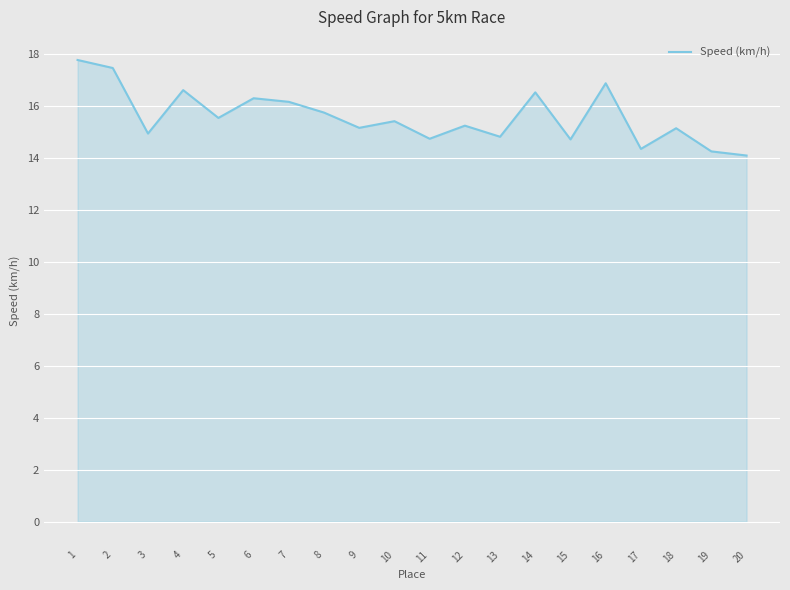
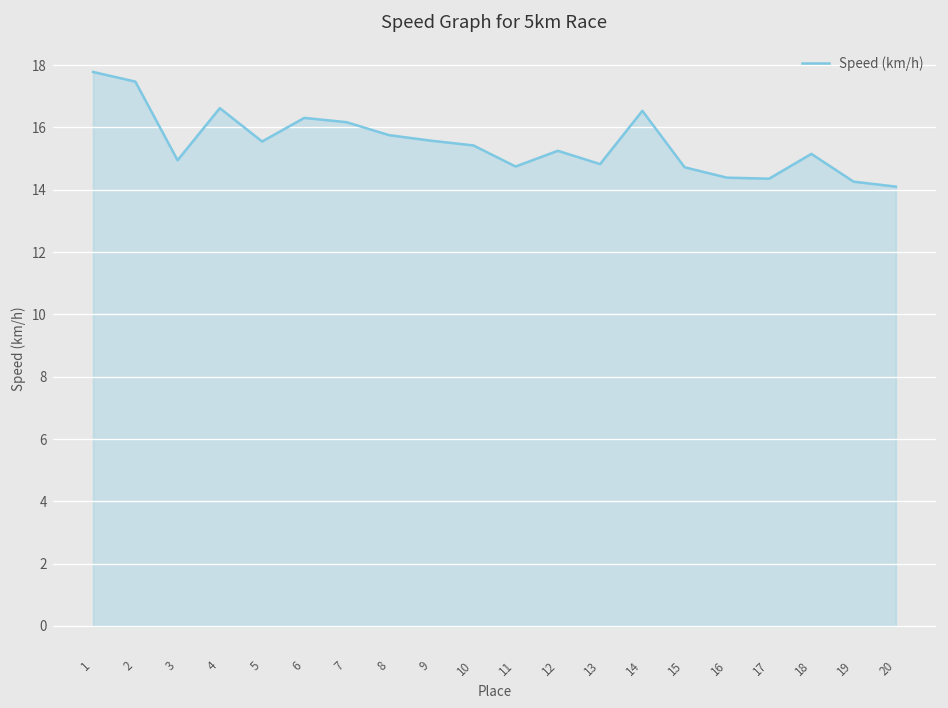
  {
    "1": 17.8,
    "2": 17.5,
    "3": 14.9,
    "4": 16.6,
    "5": 15.5,
    "6": 16.3,
    "7": 16.2,
    "8": 15.8,
-   "9": 15.2,
+   "9": 15.6,
    "10": 15.4,
    "11": 14.7,
    "12": 15.3,
    "13": 14.8,
    "14": 16.5,
    "15": 14.7,
-   "16": 16.9,
+   "16": 14.4,
    "17": 14.4,
    "18": 15.2,
    "19": 14.3,
    "20": 14.1
  }
